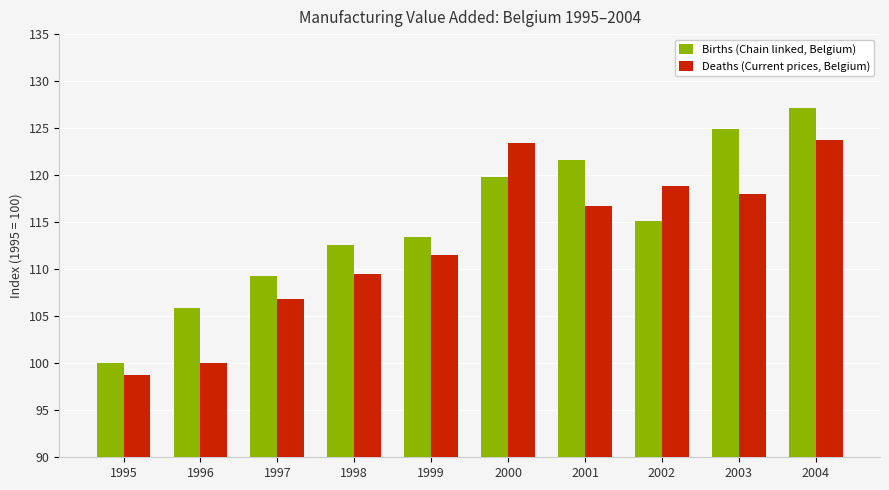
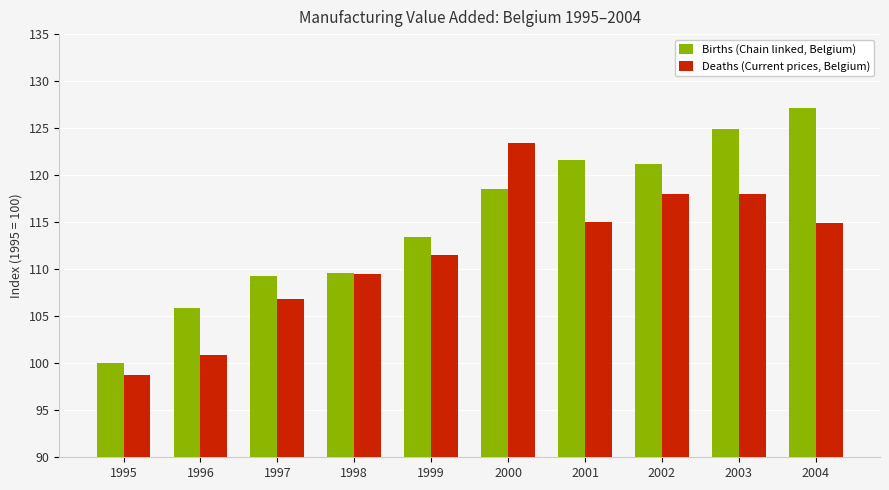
  {
    "Births (Chain linked, Belgium)": {
      "1995": 100,
      "1996": 106,
      "1997": 109,
-     "1998": 113,
+     "1998": 110,
      "1999": 113,
-     "2000": 120,
+     "2000": 119,
      "2001": 122,
-     "2002": 115,
+     "2002": 121,
      "2003": 125,
      "2004": 127
    },
    "Deaths (Current prices, Belgium)": {
      "1995": 99,
-     "1996": 100,
+     "1996": 101,
      "1997": 107,
      "1998": 109,
      "1999": 112,
      "2000": 123,
-     "2001": 117,
-     "2002": 119,
+     "2001": 115,
+     "2002": 118,
      "2003": 118,
-     "2004": 124
+     "2004": 115
    }
  }
